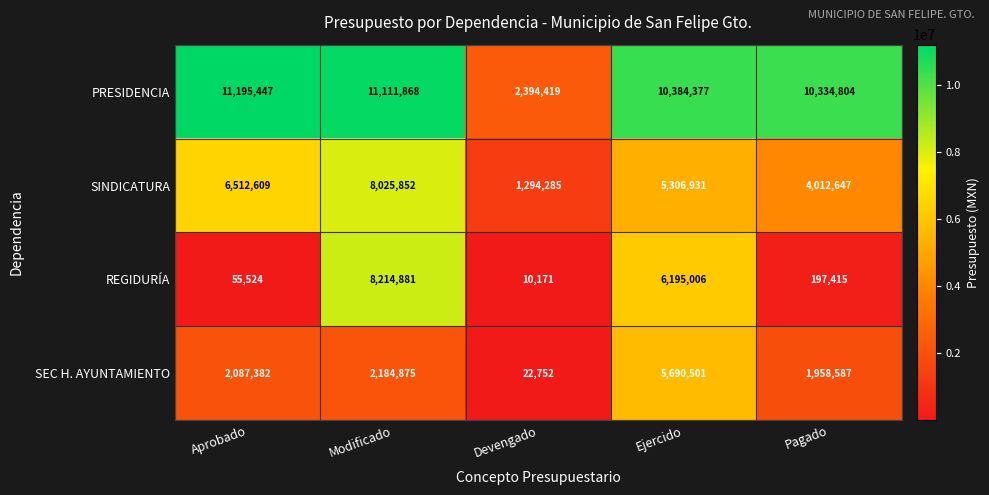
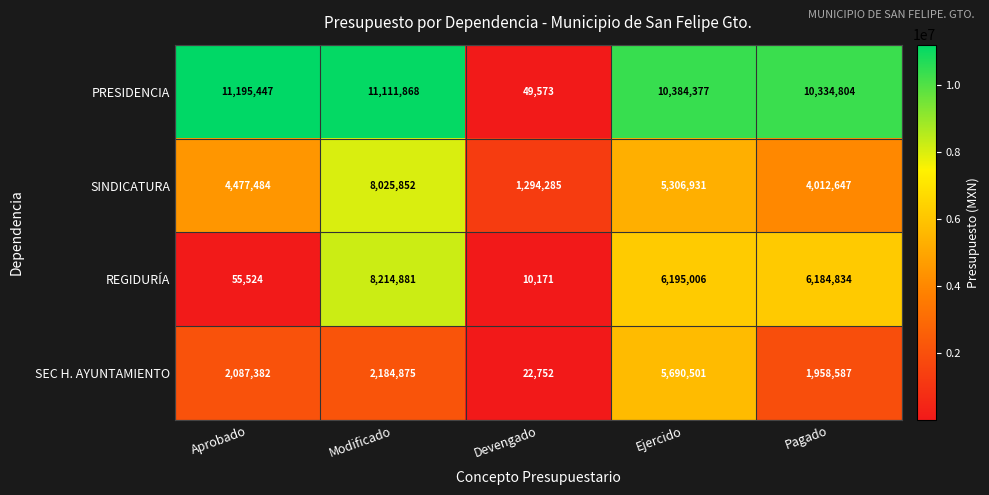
  {
    "PRESIDENCIA": {
      "Aprobado": "11,195,447",
      "Modificado": "11,111,868",
-     "Devengado": "2,394,419",
+     "Devengado": "49,573",
      "Ejercido": "10,384,377",
      "Pagado": "10,334,804"
    },
    "SINDICATURA": {
-     "Aprobado": "6,512,609",
+     "Aprobado": "4,477,484",
      "Modificado": "8,025,852",
      "Devengado": "1,294,285",
      "Ejercido": "5,306,931",
      "Pagado": "4,012,647"
    },
    "REGIDURÍA": {
      "Aprobado": "55,524",
      "Modificado": "8,214,881",
      "Devengado": "10,171",
      "Ejercido": "6,195,006",
-     "Pagado": "197,415"
+     "Pagado": "6,184,834"
    },
    "SEC H. AYUNTAMIENTO": {
      "Aprobado": "2,087,382",
      "Modificado": "2,184,875",
      "Devengado": "22,752",
      "Ejercido": "5,690,501",
      "Pagado": "1,958,587"
    }
  }
